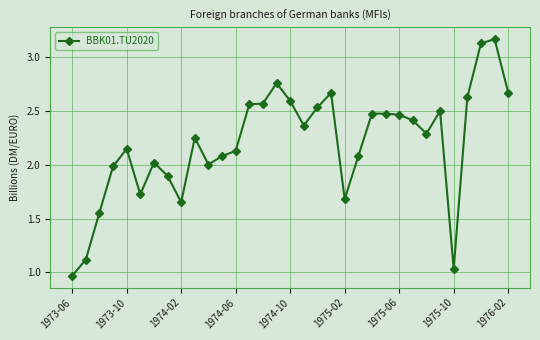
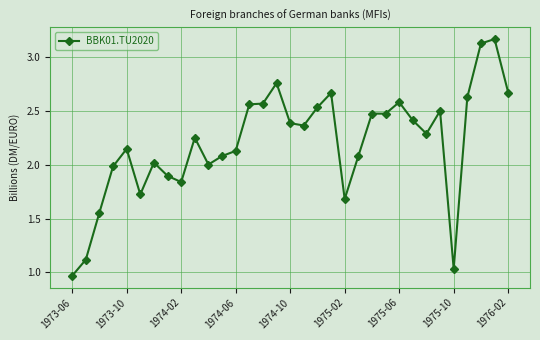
  {
    "1973-06": 0.97,
    "1973-10": 2.15,
-   "1974-02": 1.65,
+   "1974-02": 1.84,
    "1974-06": 2.13,
-   "1974-10": 2.60,
+   "1974-10": 2.39,
    "1975-02": 1.68,
-   "1975-06": 2.47,
+   "1975-06": 2.58,
    "1975-10": 1.03,
    "1976-02": 2.67
  }
